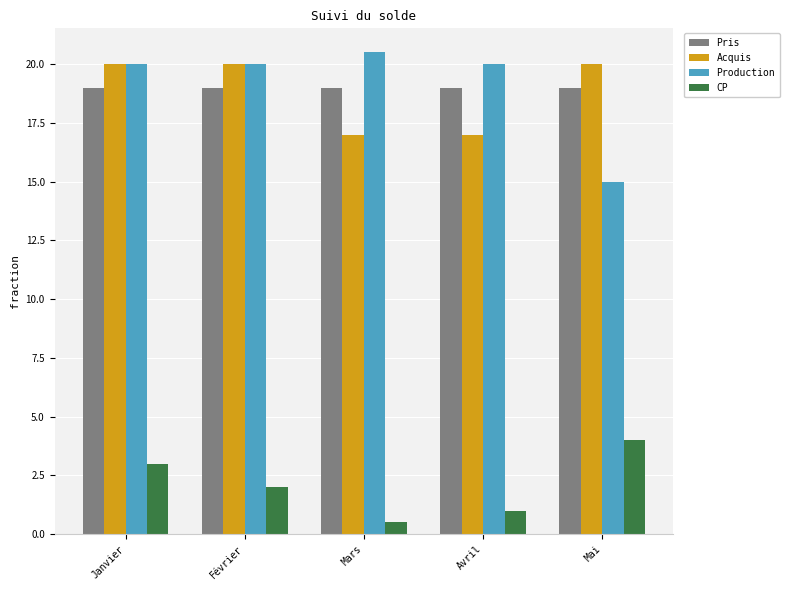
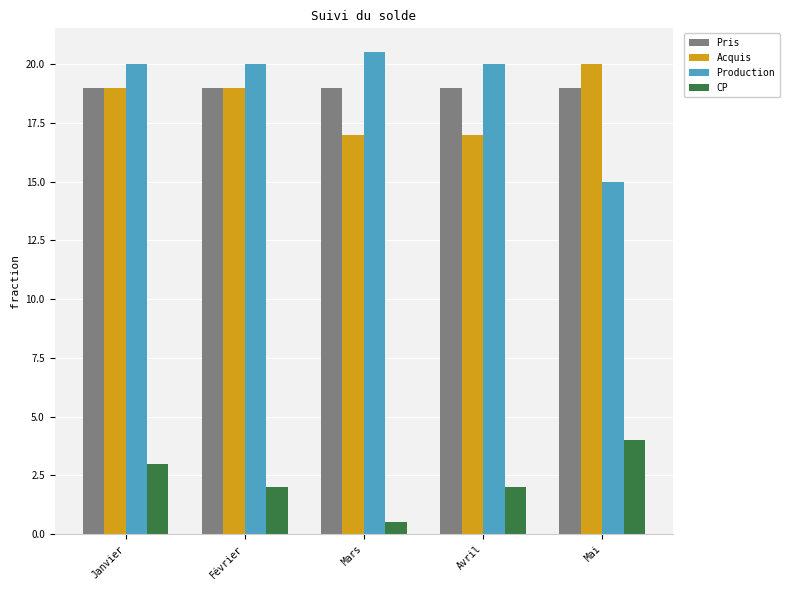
  {
    "Pris": {
      "Janvier": 19,
      "Février": 19,
      "Mars": 19,
      "Avril": 19,
      "Mai": 19
    },
    "Acquis": {
-     "Janvier": 20,
-     "Février": 20,
+     "Janvier": 19,
+     "Février": 19,
      "Mars": 17,
      "Avril": 17,
      "Mai": 20
    },
    "Production": {
      "Janvier": 20,
      "Février": 20,
      "Mars": 20.5,
      "Avril": 20,
      "Mai": 15
    },
    "CP": {
      "Janvier": 3,
      "Février": 2,
      "Mars": 0.5,
-     "Avril": 1,
+     "Avril": 2,
      "Mai": 4
    }
  }
